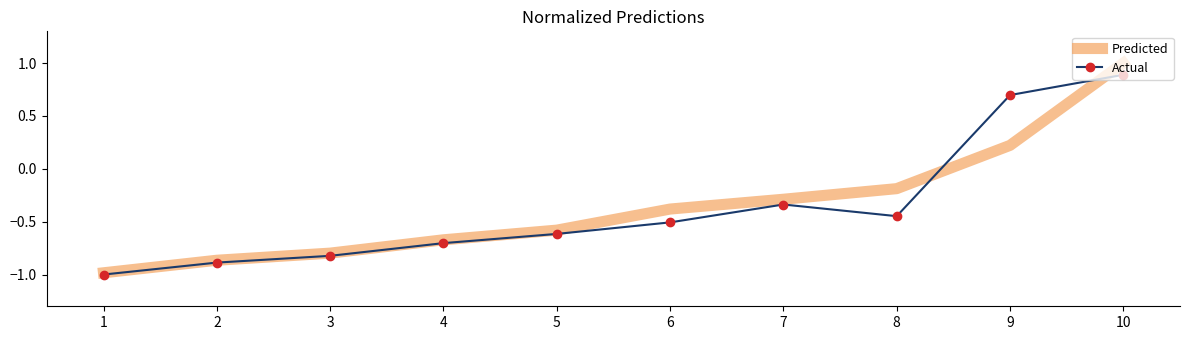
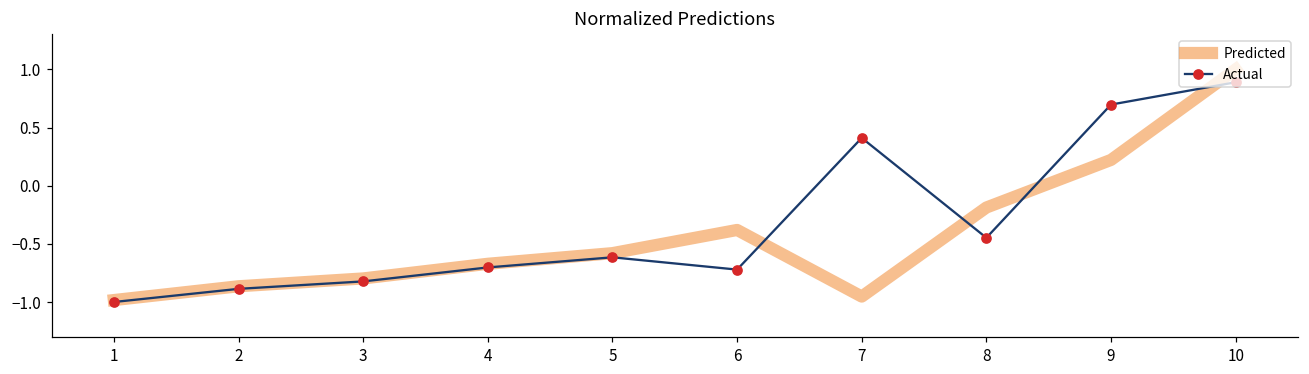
  {
    "Predicted": {
      "3": -0.80,
      "4": -0.67,
      "5": -0.58,
      "6": -0.38,
-     "7": -0.29,
+     "7": -0.95,
      "8": -0.19,
      "9": 0.22
    },
    "Actual": {
      "3": -0.82,
      "4": -0.70,
      "5": -0.62,
-     "6": -0.51,
-     "7": -0.34,
+     "6": -0.72,
+     "7": 0.41,
      "8": -0.45,
      "9": 0.70
    }
  }
